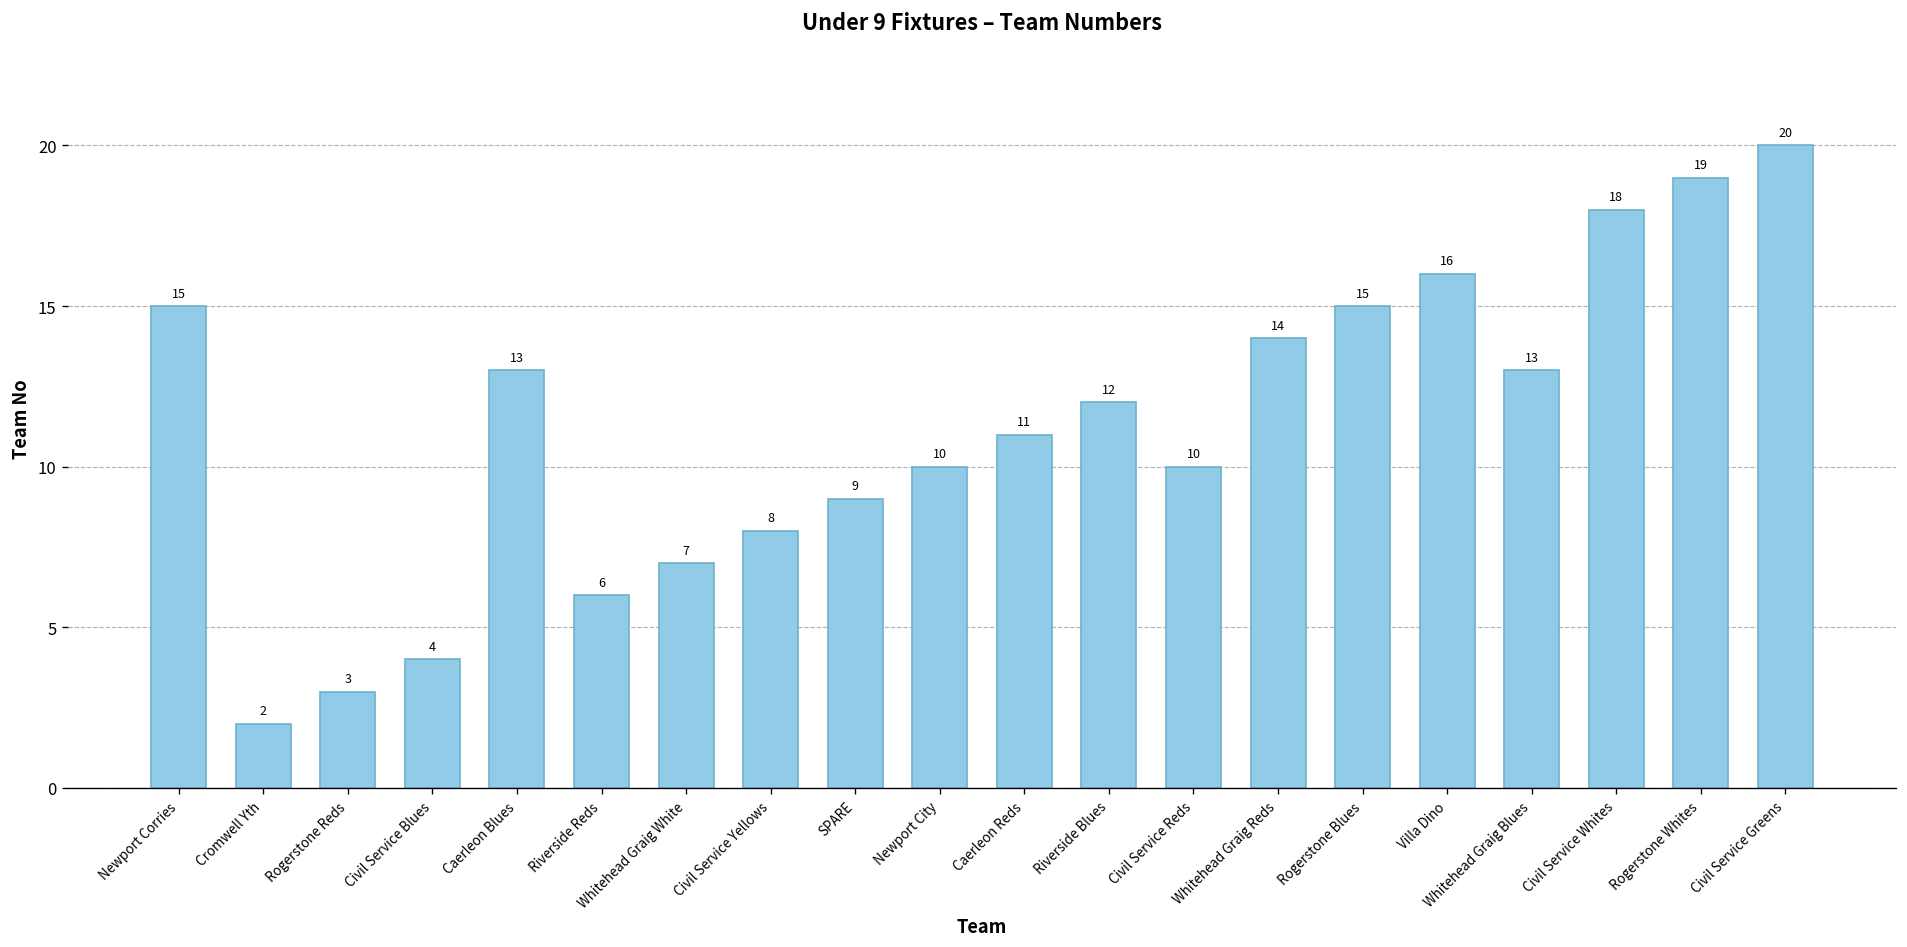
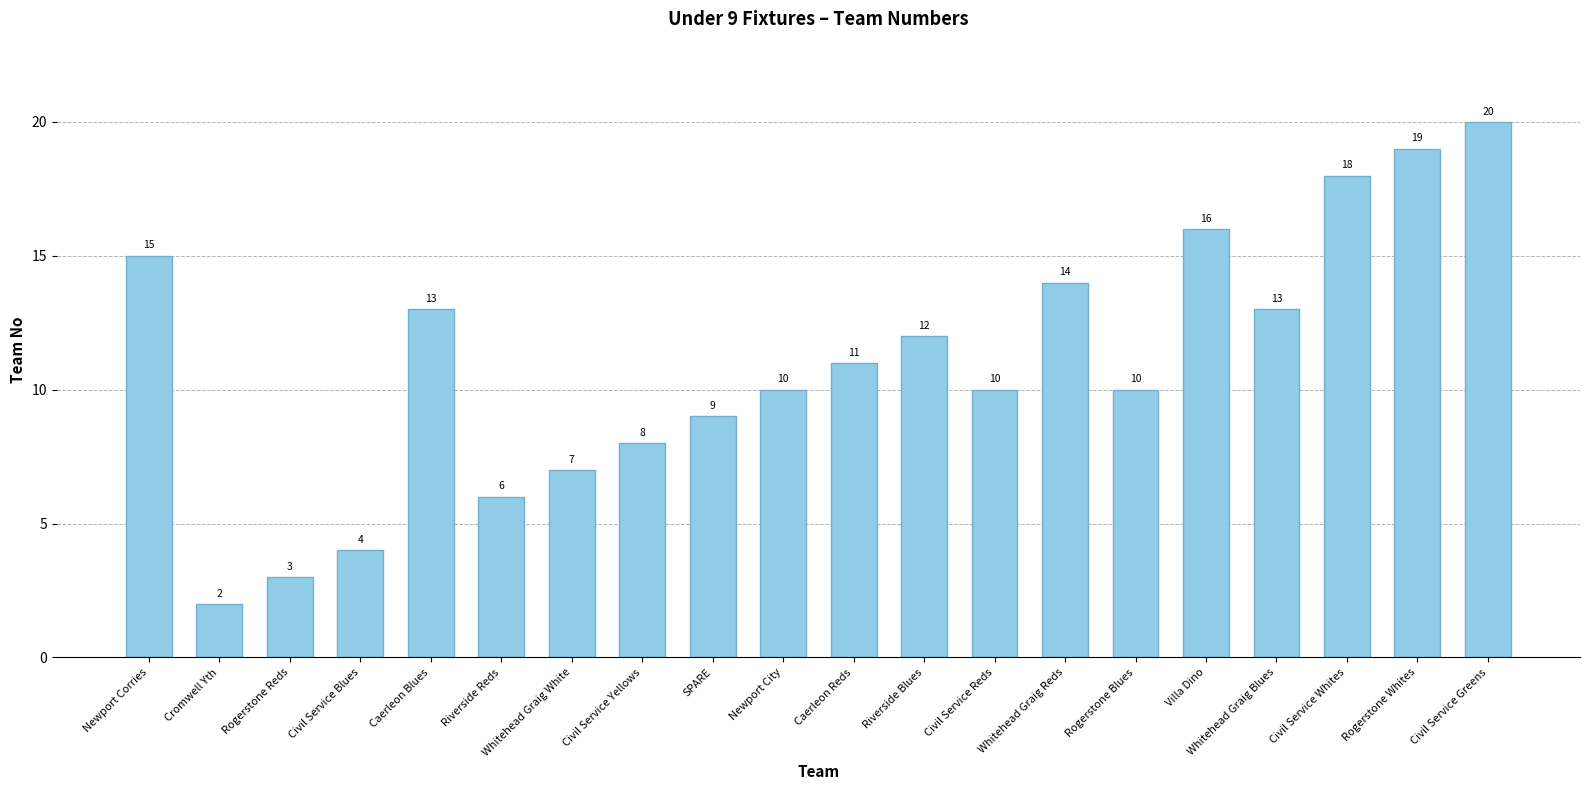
  {
    "Newport Corries": 15,
    "Cromwell Yth": 2,
    "Rogerstone Reds": 3,
    "Civil Service Blues": 4,
    "Caerleon Blues": 13,
    "Riverside Reds": 6,
    "Whitehead Graig White": 7,
    "Civil Service Yellows": 8,
    "SPARE": 9,
    "Newport City": 10,
    "Caerleon Reds": 11,
    "Riverside Blues": 12,
    "Civil Service Reds": 10,
    "Whitehead Graig Reds": 14,
-   "Rogerstone Blues": 15,
+   "Rogerstone Blues": 10,
    "Villa Dino": 16,
    "Whitehead Graig Blues": 13,
    "Civil Service Whites": 18,
    "Rogerstone Whites": 19,
    "Civil Service Greens": 20
  }
